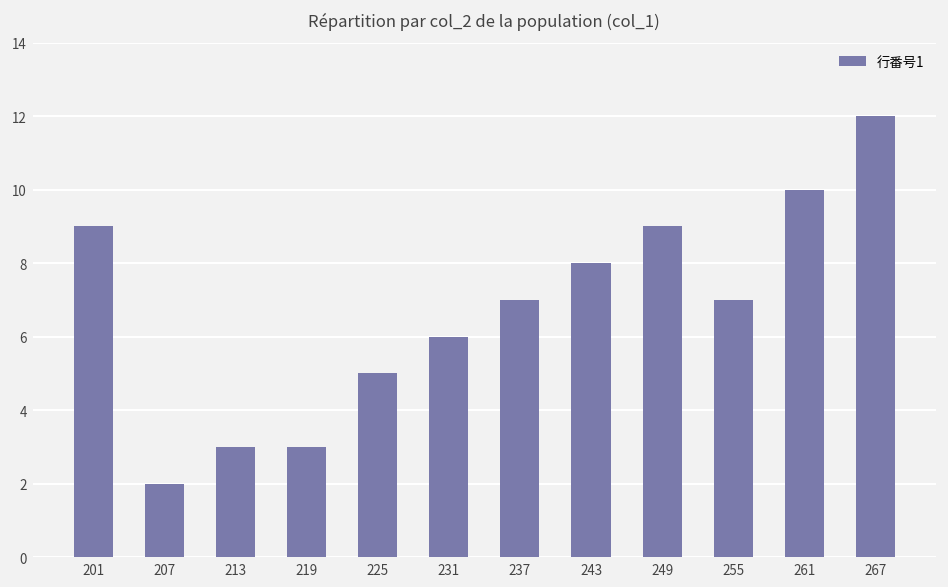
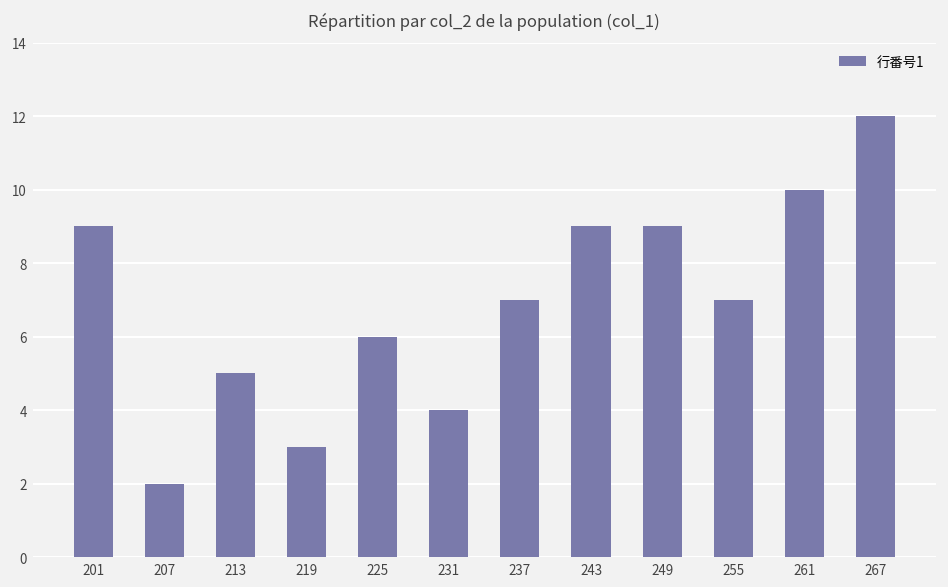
  {
    "201": 9,
    "207": 2,
-   "213": 3,
+   "213": 5,
    "219": 3,
-   "225": 5,
-   "231": 6,
+   "225": 6,
+   "231": 4,
    "237": 7,
-   "243": 8,
+   "243": 9,
    "249": 9,
    "255": 7,
    "261": 10,
    "267": 12
  }
